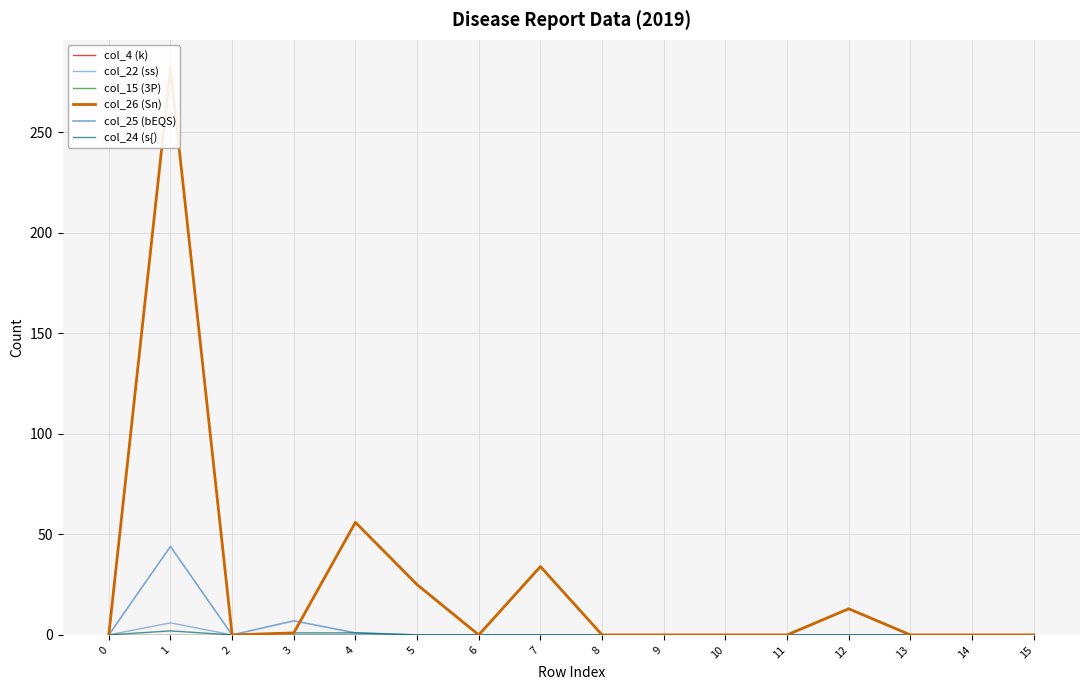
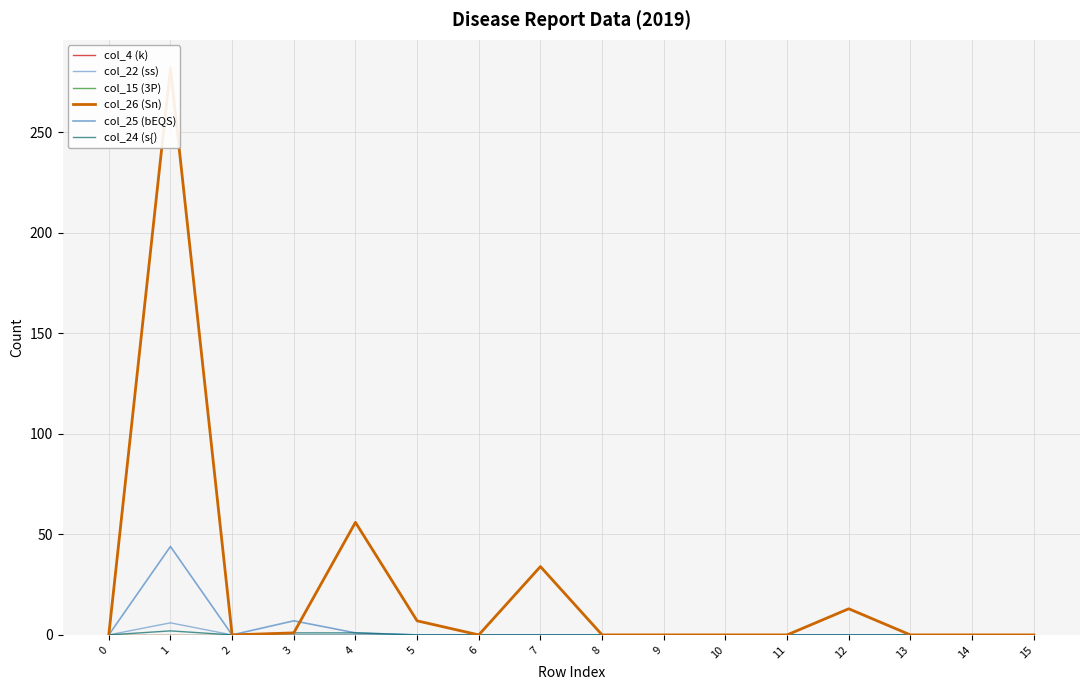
  {
    "col_15 (3P)": {
      "1": 0
    },
    "col_26 (Sn)": {
      "4": 56,
-     "5": 25,
+     "5": 7,
      "7": 34,
      "12": 13
    },
    "col_24 (s{)": {
      "1": 2
    }
  }
